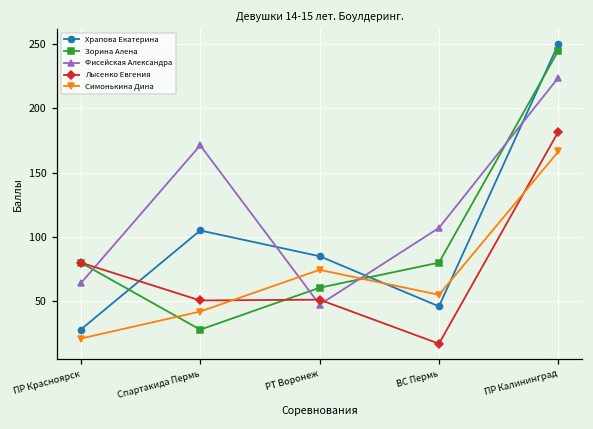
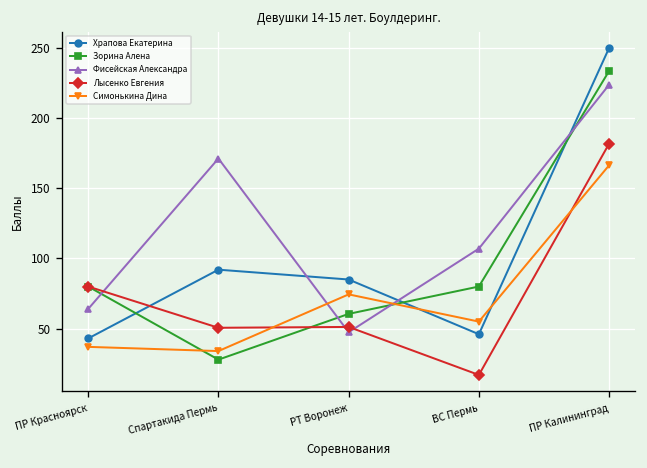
  {
    "Храпова Екатерина": {
-     "ПР Красноярск": 28,
-     "Спартакида Пермь": 105,
+     "ПР Красноярск": 43,
+     "Спартакида Пермь": 92,
      "РТ Воронеж": 85,
      "ВС Пермь": 46,
      "ПР Калининград": 250
    },
    "Зорина Алена": {
      "Спартакида Пермь": 28,
      "РТ Воронеж": 61,
      "ВС Пермь": 80,
-     "ПР Калининград": 245
+     "ПР Калининград": 234
    },
    "Фисейская Александра": {
      "ПР Красноярск": 64,
      "Спартакида Пермь": 171,
      "РТ Воронеж": 47,
      "ВС Пермь": 107,
      "ПР Калининград": 224
    },
    "Лысенко Евгения": {
      "Спартакида Пермь": 51,
      "РТ Воронеж": 51,
      "ВС Пермь": 17,
      "ПР Калининград": 182
    },
    "Симонькина Дина": {
-     "ПР Красноярск": 21,
-     "Спартакида Пермь": 42,
+     "ПР Красноярск": 37,
+     "Спартакида Пермь": 34,
      "РТ Воронеж": 74,
      "ВС Пермь": 55,
      "ПР Калининград": 166
    }
  }
